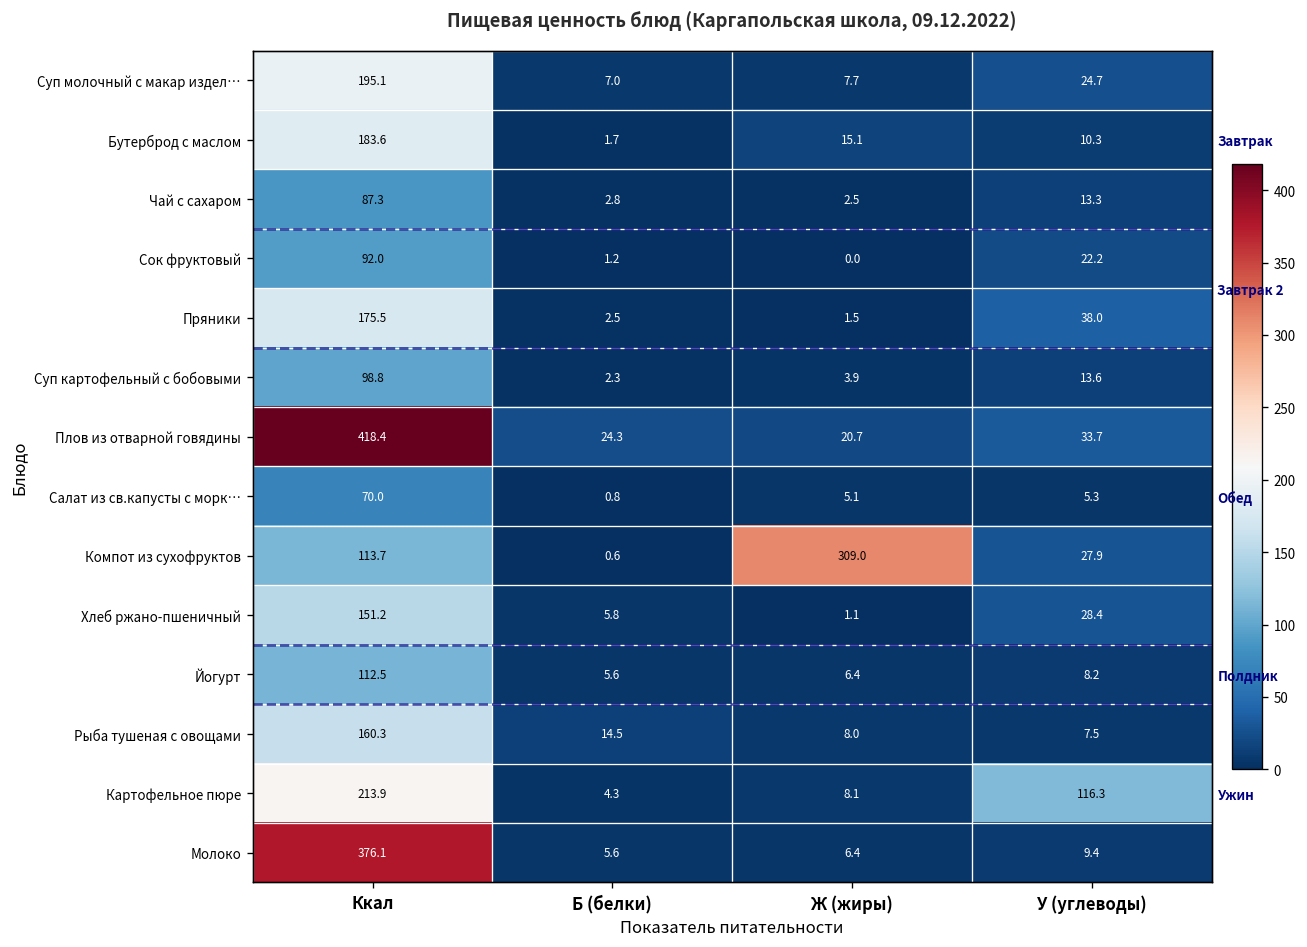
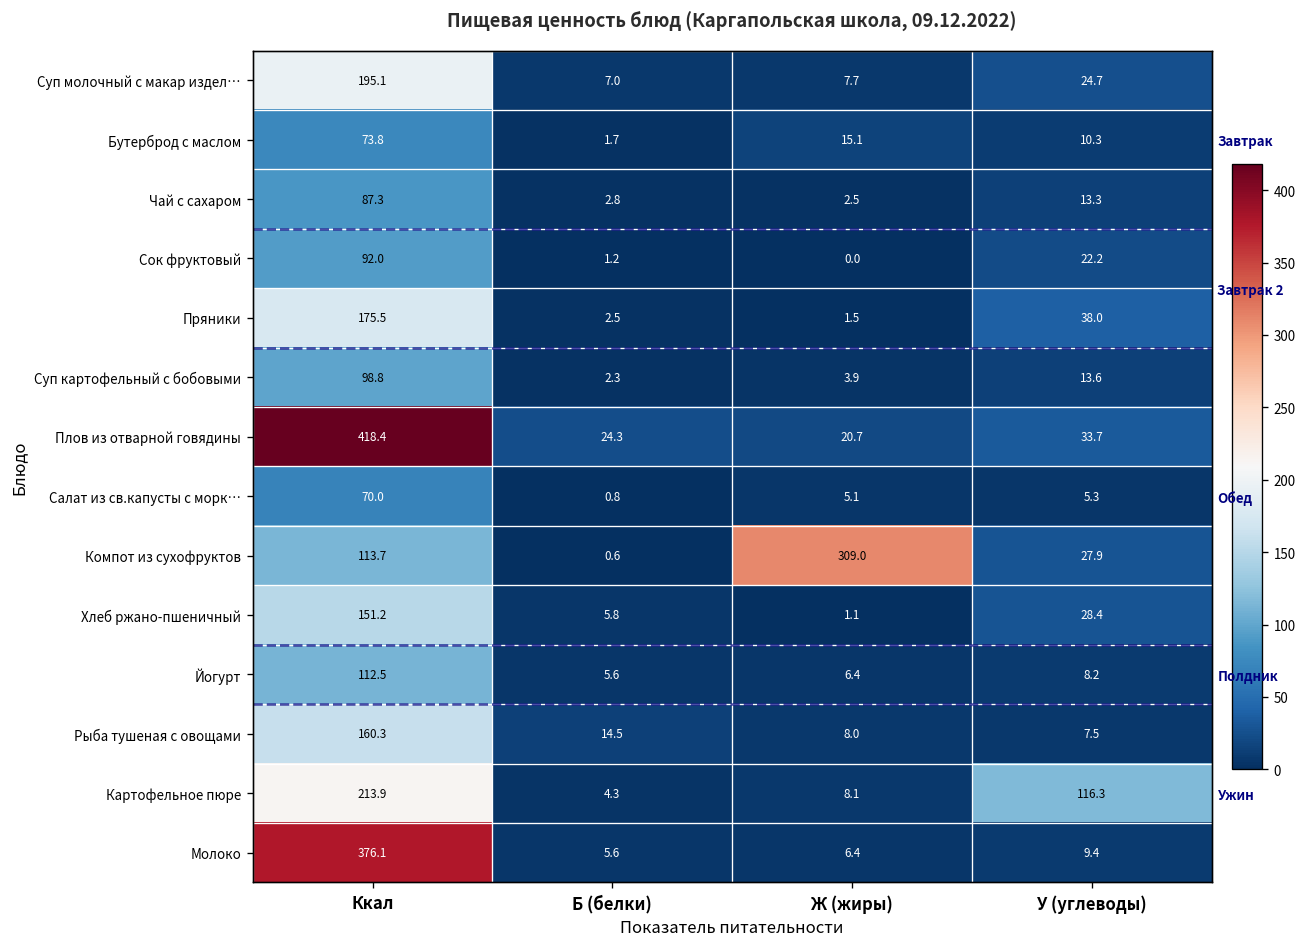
  {
    "Суп молочный с макар издел…": {
      "Ккал": 195.1,
      "Б (белки)": 7.0,
      "Ж (жиры)": 7.7,
      "У (углеводы)": 24.7
    },
    "Бутерброд с маслом": {
-     "Ккал": 183.6,
+     "Ккал": 73.8,
      "Б (белки)": 1.7,
      "Ж (жиры)": 15.1,
      "У (углеводы)": 10.3
    },
    "Чай с сахаром": {
      "Ккал": 87.3,
      "Б (белки)": 2.8,
      "Ж (жиры)": 2.5,
      "У (углеводы)": 13.3
    },
    "Сок фруктовый": {
      "Ккал": 92.0,
      "Б (белки)": 1.2,
      "Ж (жиры)": 0.0,
      "У (углеводы)": 22.2
    },
    "Пряники": {
      "Ккал": 175.5,
      "Б (белки)": 2.5,
      "Ж (жиры)": 1.5,
      "У (углеводы)": 38.0
    },
    "Суп картофельный с бобовыми": {
      "Ккал": 98.8,
      "Б (белки)": 2.3,
      "Ж (жиры)": 3.9,
      "У (углеводы)": 13.6
    },
    "Плов из отварной говядины": {
      "Ккал": 418.4,
      "Б (белки)": 24.3,
      "Ж (жиры)": 20.7,
      "У (углеводы)": 33.7
    },
    "Салат из св.капусты с морк…": {
      "Ккал": 70.0,
      "Б (белки)": 0.8,
      "Ж (жиры)": 5.1,
      "У (углеводы)": 5.3
    },
    "Компот из сухофруктов": {
      "Ккал": 113.7,
      "Б (белки)": 0.6,
      "Ж (жиры)": 309.0,
      "У (углеводы)": 27.9
    },
    "Хлеб ржано-пшеничный": {
      "Ккал": 151.2,
      "Б (белки)": 5.8,
      "Ж (жиры)": 1.1,
      "У (углеводы)": 28.4
    },
    "Йогурт": {
      "Ккал": 112.5,
      "Б (белки)": 5.6,
      "Ж (жиры)": 6.4,
      "У (углеводы)": 8.2
    },
    "Рыба тушеная с овощами": {
      "Ккал": 160.3,
      "Б (белки)": 14.5,
      "Ж (жиры)": 8.0,
      "У (углеводы)": 7.5
    },
    "Картофельное пюре": {
      "Ккал": 213.9,
      "Б (белки)": 4.3,
      "Ж (жиры)": 8.1,
      "У (углеводы)": 116.3
    },
    "Молоко": {
      "Ккал": 376.1,
      "Б (белки)": 5.6,
      "Ж (жиры)": 6.4,
      "У (углеводы)": 9.4
    }
  }
